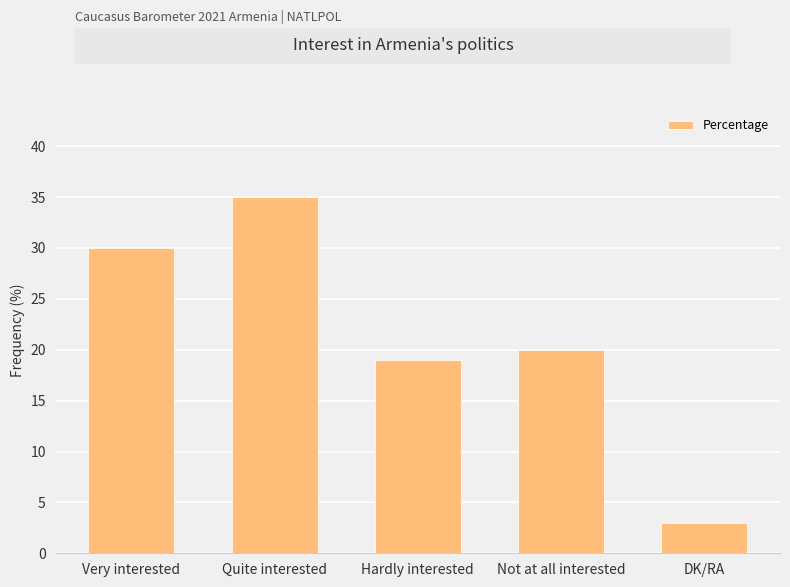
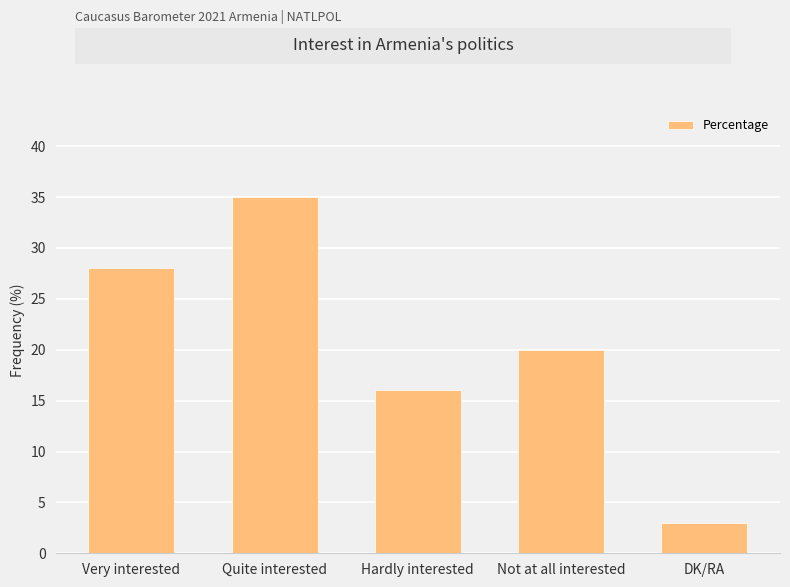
  {
-   "Very interested": 30,
+   "Very interested": 28,
    "Quite interested": 35,
-   "Hardly interested": 19,
+   "Hardly interested": 16,
    "Not at all interested": 20,
    "DK/RA": 3
  }
